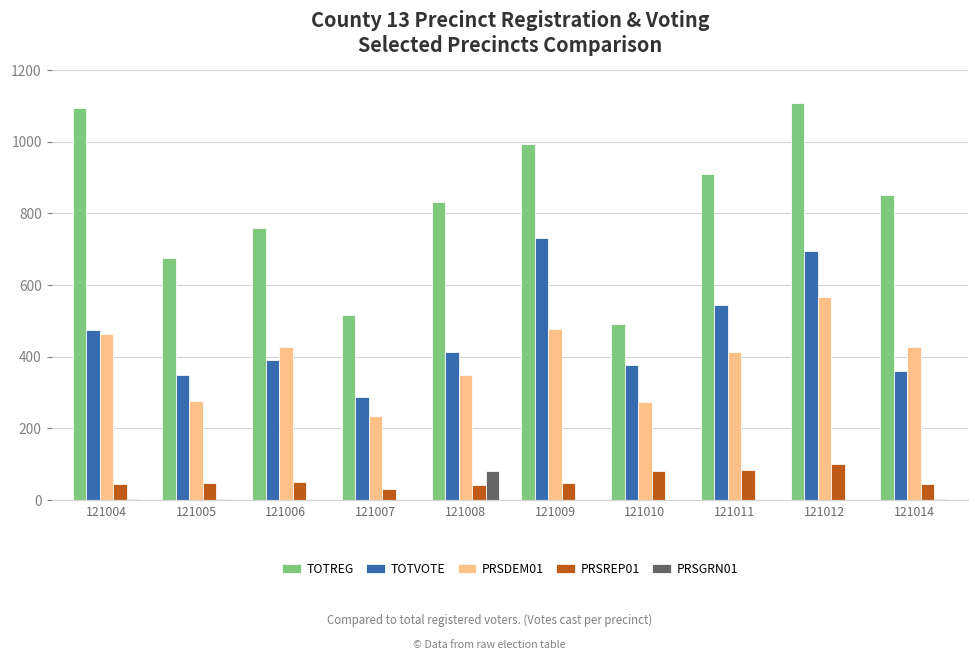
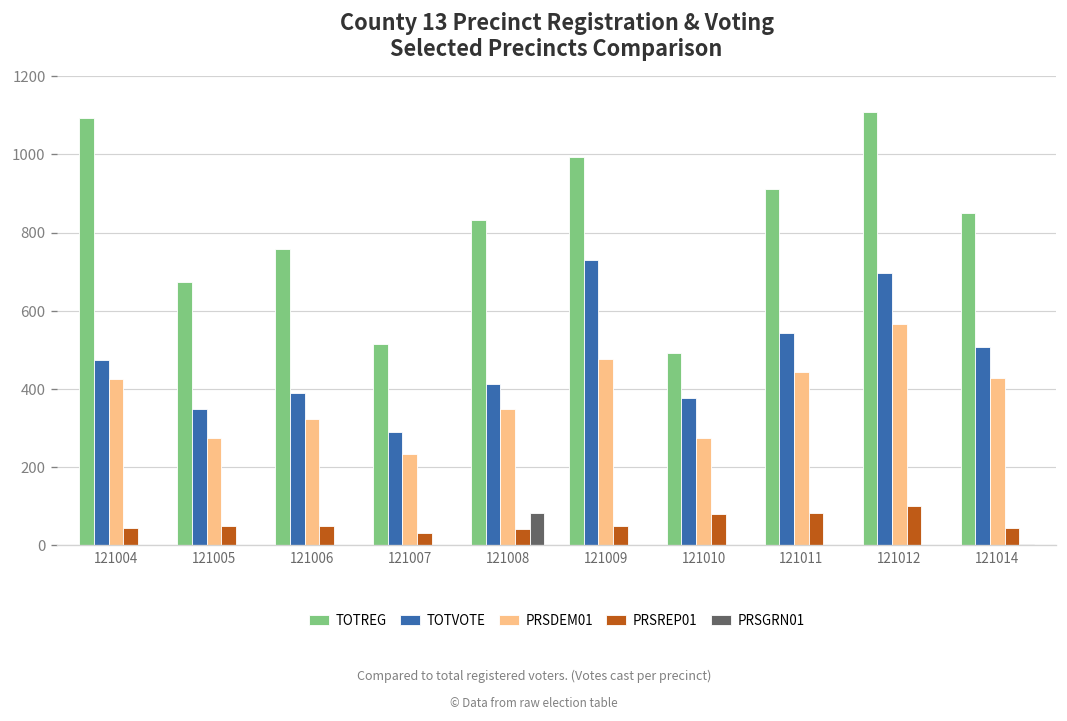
  {
    "TOTREG": {
      "121004": 1090,
      "121005": 670,
      "121006": 760,
      "121007": 520,
      "121008": 830,
      "121009": 990,
      "121010": 490,
      "121011": 910,
      "121012": 1110,
      "121014": 850
    },
    "TOTVOTE": {
      "121004": 480,
      "121005": 350,
      "121006": 390,
      "121007": 290,
      "121008": 410,
      "121009": 730,
      "121010": 380,
      "121011": 540,
      "121012": 700,
-     "121014": 360
+     "121014": 510
    },
    "PRSDEM01": {
-     "121004": 460,
+     "121004": 430,
      "121005": 280,
-     "121006": 430,
+     "121006": 320,
      "121007": 240,
      "121008": 350,
      "121009": 480,
      "121010": 270,
-     "121011": 410,
+     "121011": 440,
      "121012": 570,
      "121014": 430
    },
    "PRSREP01": {
      "121004": 50,
      "121005": 50,
      "121006": 50,
      "121007": 30,
      "121008": 40,
      "121009": 50,
      "121010": 80,
      "121011": 80,
      "121012": 100,
      "121014": 50
    },
    "PRSGRN01": {
      "121008": 80,
      "121010": 0
    }
  }
